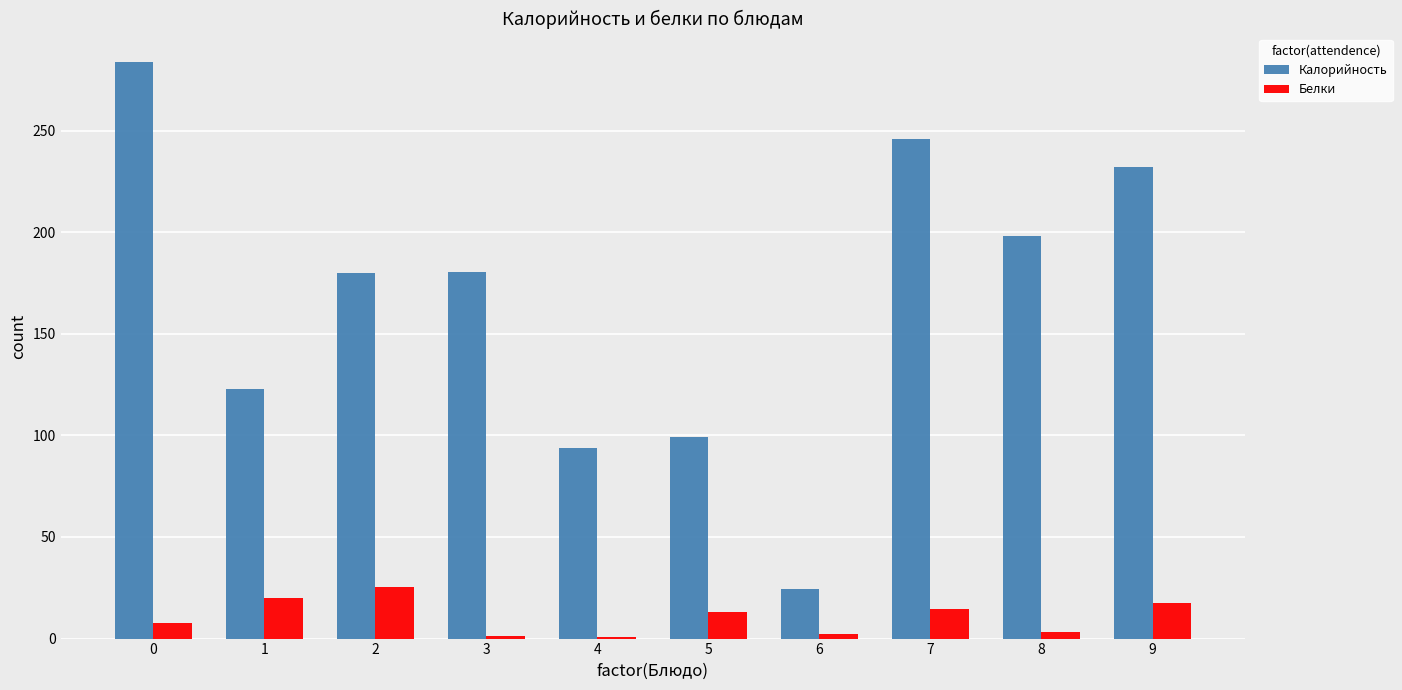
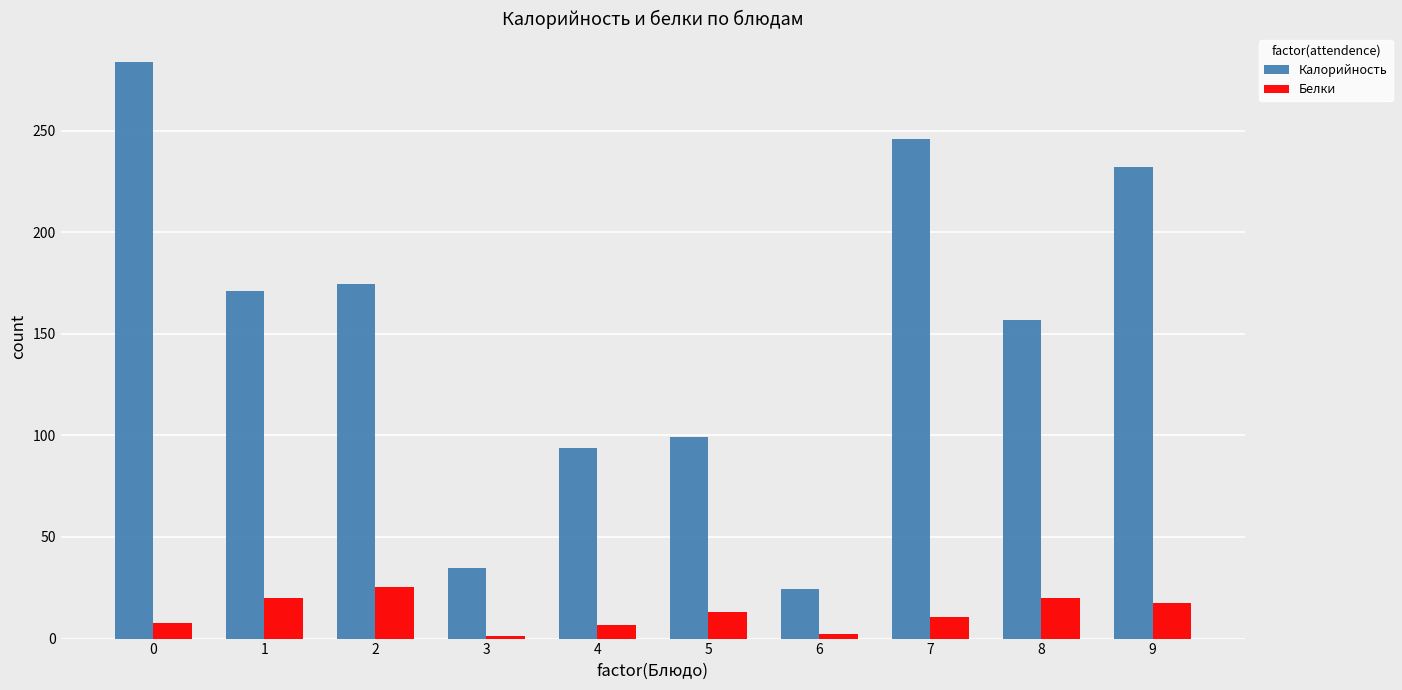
  {
    "Калорийность": {
      "0": 284,
-     "1": 123,
-     "2": 180,
-     "3": 181,
+     "1": 171,
+     "2": 175,
+     "3": 35,
      "4": 94,
      "5": 99,
      "6": 25,
      "7": 246,
-     "8": 198,
+     "8": 157,
      "9": 232
    },
    "Белки": {
      "0": 8,
      "1": 20,
      "2": 25,
      "3": 1,
-     "4": 1,
+     "4": 7,
      "5": 13,
      "6": 2,
-     "7": 15,
-     "8": 3,
+     "7": 10,
+     "8": 20,
      "9": 18
    }
  }
